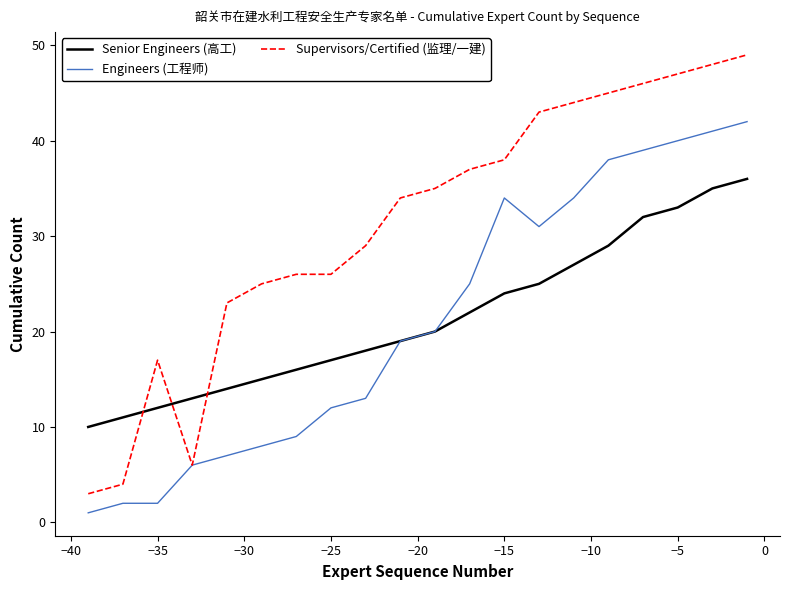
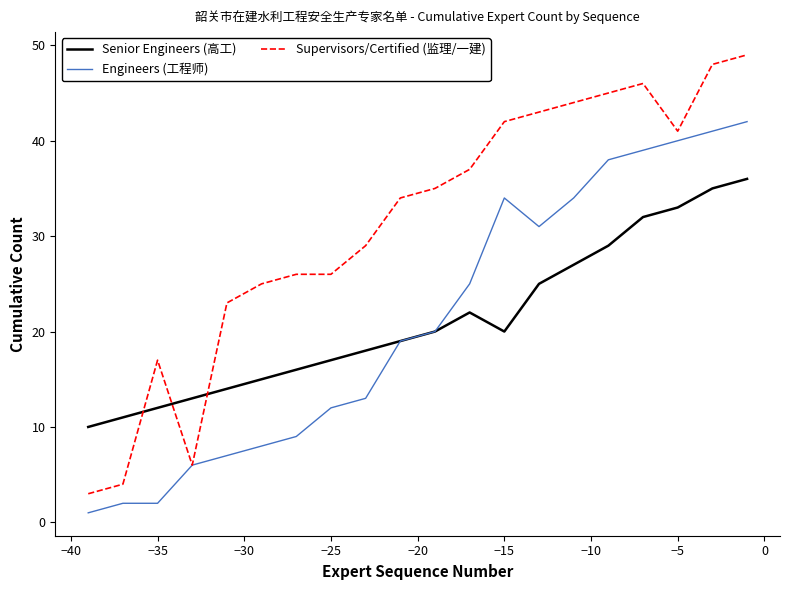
  {
    "Senior Engineers (高工)": {
      "−35": 12,
      "−25": 17,
-     "−15": 24,
+     "−15": 20,
      "−5": 33
    },
    "Engineers (工程师)": {
      "−35": 2,
      "−25": 12,
      "−15": 34,
      "−5": 40
    },
    "Supervisors/Certified (监理/一建)": {
      "−35": 17,
      "−25": 26,
-     "−15": 38,
-     "−5": 47
+     "−15": 42,
+     "−5": 41
    }
  }
